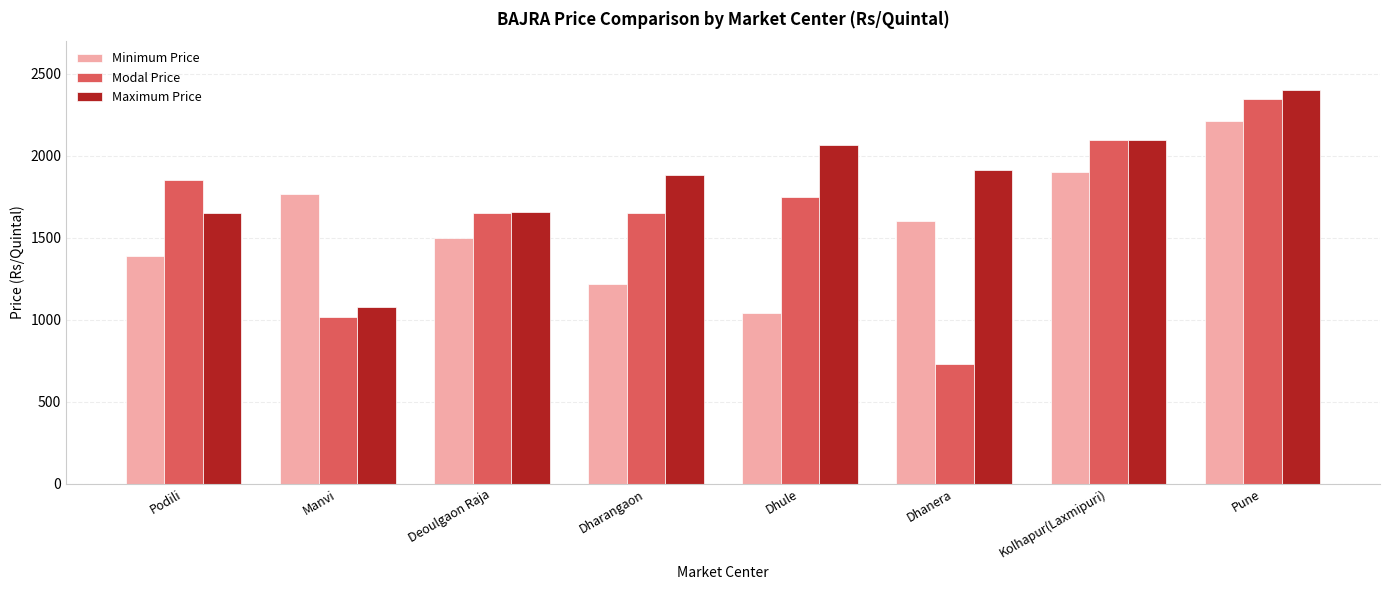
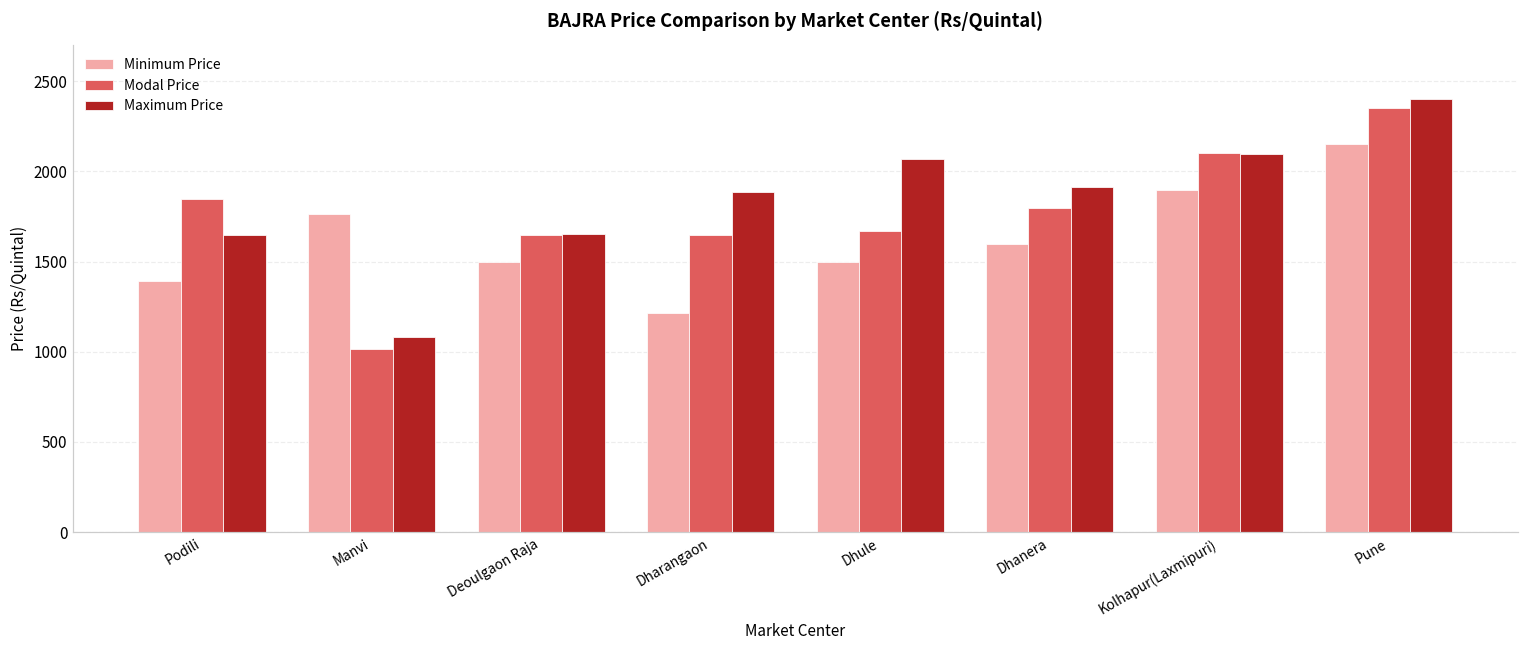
  {
    "Minimum Price": {
      "Podili": 1390,
      "Manvi": 1770,
      "Deoulgaon Raja": 1500,
      "Dharangaon": 1220,
-     "Dhule": 1040,
+     "Dhule": 1500,
      "Dhanera": 1600,
      "Kolhapur(Laxmipuri)": 1900,
-     "Pune": 2210
+     "Pune": 2150
    },
    "Modal Price": {
      "Podili": 1850,
      "Manvi": 1010,
      "Deoulgaon Raja": 1650,
      "Dharangaon": 1650,
-     "Dhule": 1750,
-     "Dhanera": 730,
+     "Dhule": 1670,
+     "Dhanera": 1800,
      "Kolhapur(Laxmipuri)": 2100,
      "Pune": 2350
    },
    "Maximum Price": {
      "Podili": 1650,
      "Manvi": 1080,
      "Deoulgaon Raja": 1660,
      "Dharangaon": 1890,
      "Dhule": 2070,
      "Dhanera": 1920,
      "Kolhapur(Laxmipuri)": 2100,
      "Pune": 2400
    }
  }
